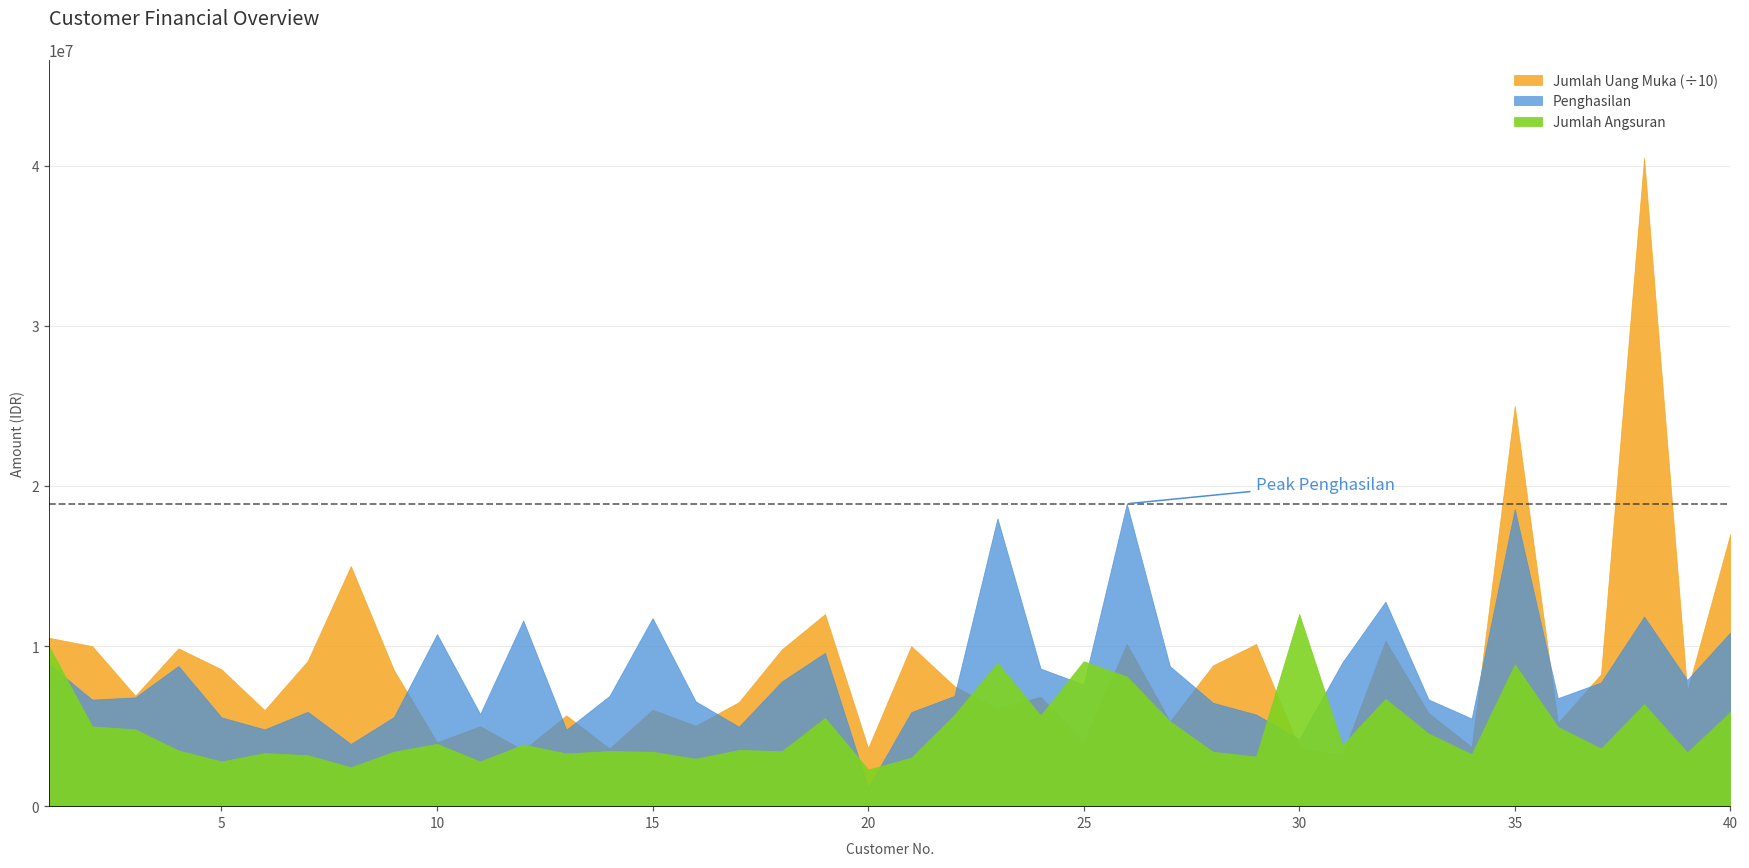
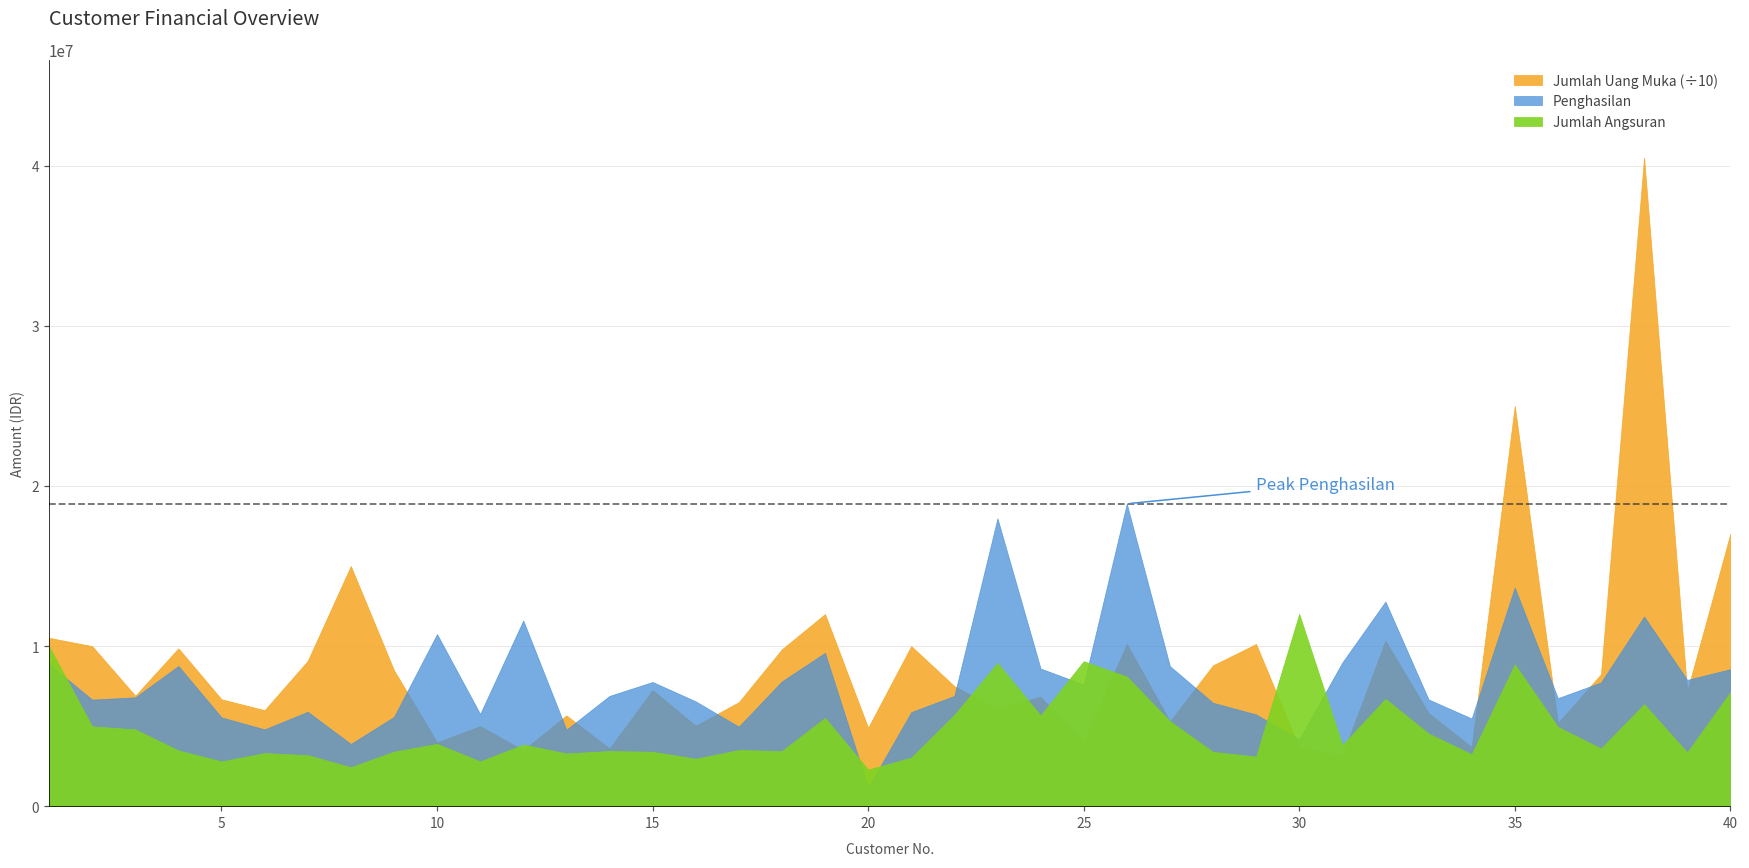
  {
    "Jumlah Uang Muka (÷10)": {
-     "5": 8500000,
-     "15": 6000000,
-     "20": 3600000,
+     "5": 6700000,
+     "15": 7300000,
+     "20": 4900000,
      "25": 4000000,
      "30": 3700000,
      "35": 25000000,
      "40": 17000000
    },
    "Penghasilan": {
      "5": 5600000,
      "10": 10800000,
-     "15": 11800000,
+     "15": 7800000,
      "20": 1200000,
      "25": 7600000,
      "30": 4200000,
-     "35": 18600000,
-     "40": 10800000
+     "35": 13700000,
+     "40": 8600000
    },
    "Jumlah Angsuran": {
      "5": 2800000,
      "15": 3400000,
      "20": 2300000,
      "25": 9100000,
      "30": 12000000,
      "35": 8900000,
-     "40": 5900000
+     "40": 7100000
    }
  }
